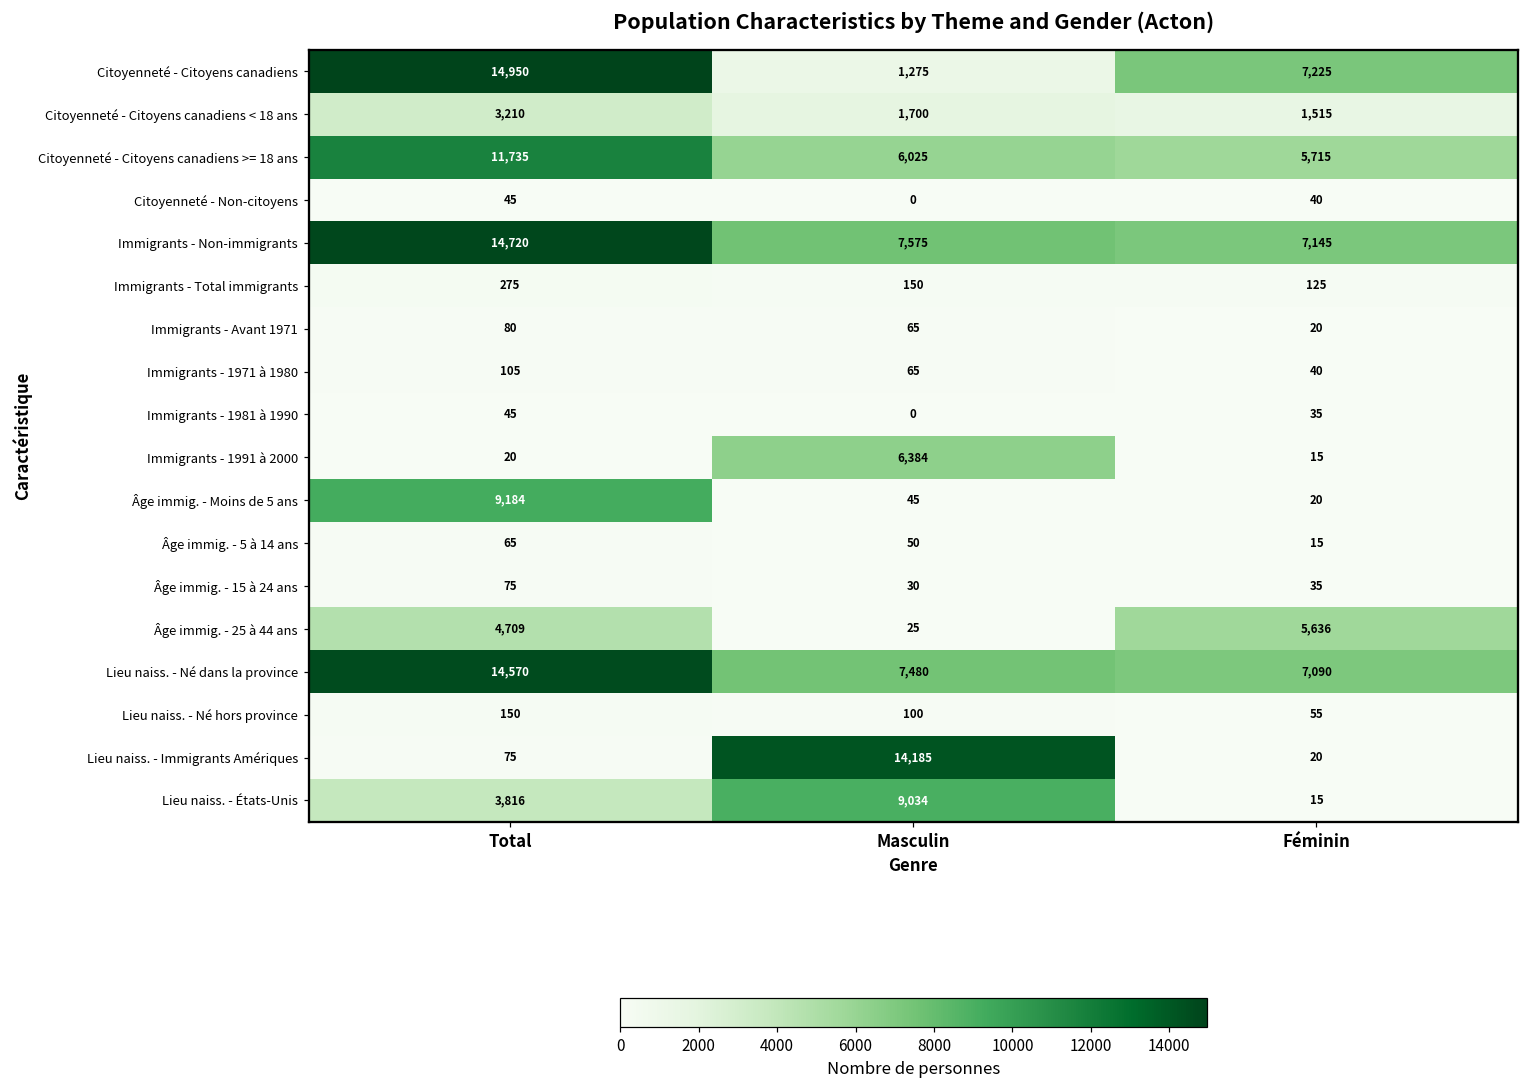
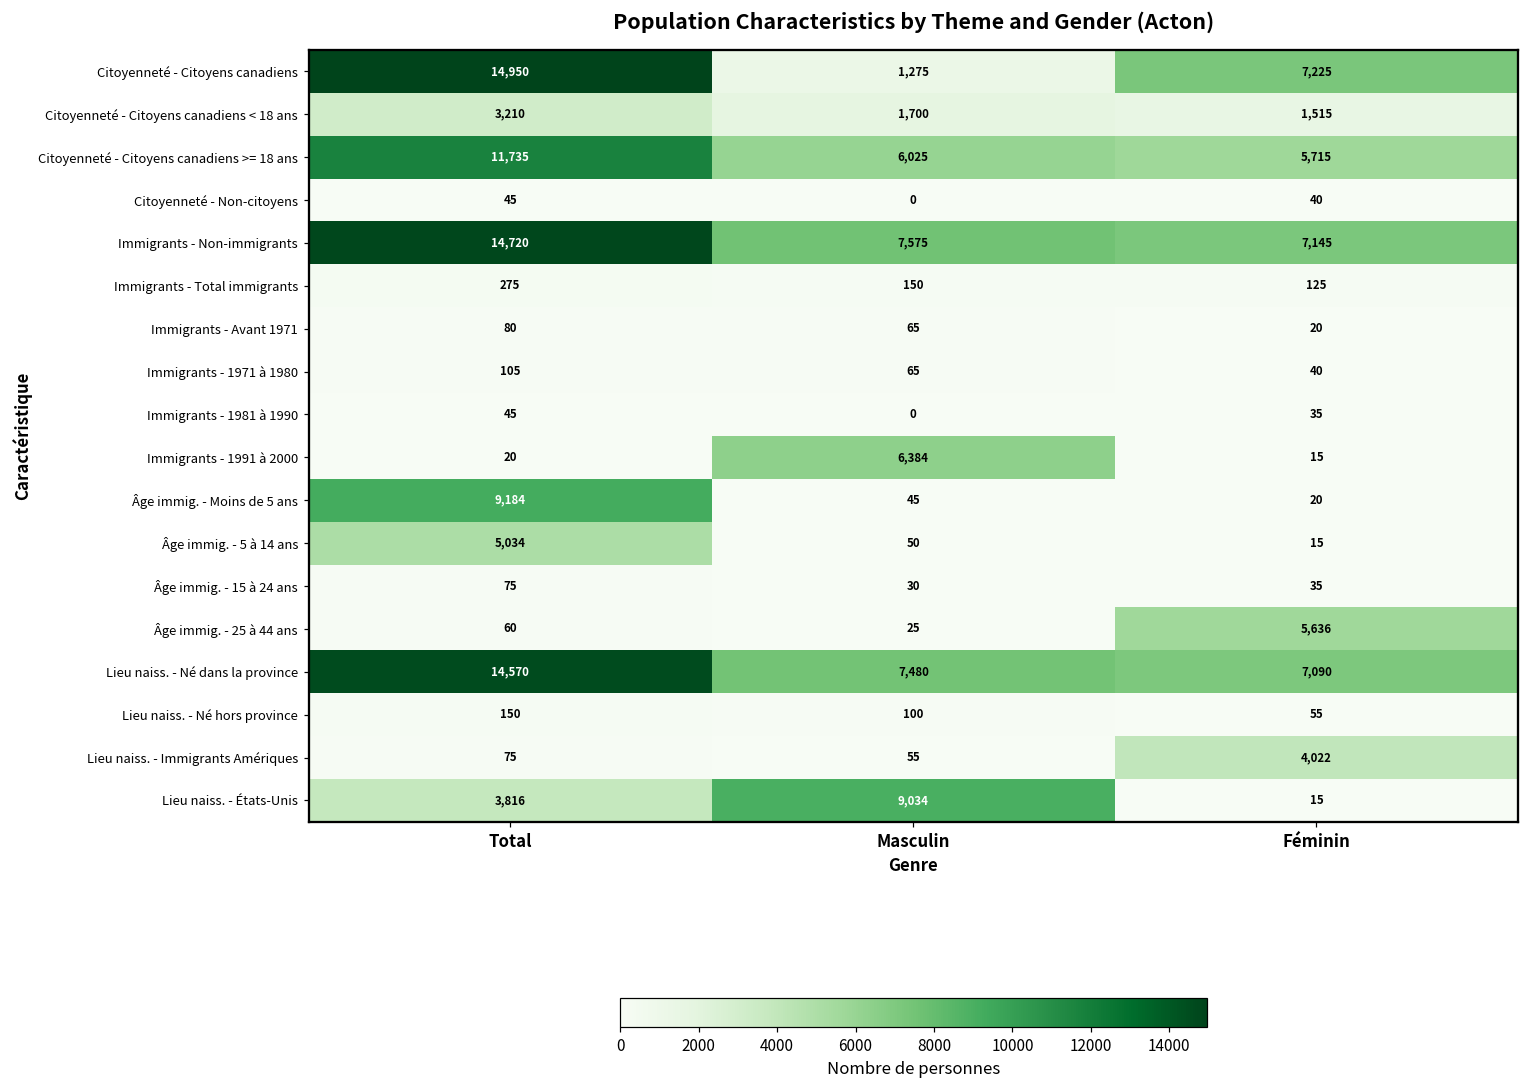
  {
    "Citoyenneté - Citoyens canadiens": {
      "Total": "14,950",
      "Masculin": "1,275",
      "Féminin": "7,225"
    },
    "Citoyenneté - Citoyens canadiens < 18 ans": {
      "Total": "3,210",
      "Masculin": "1,700",
      "Féminin": "1,515"
    },
    "Citoyenneté - Citoyens canadiens >= 18 ans": {
      "Total": "11,735",
      "Masculin": "6,025",
      "Féminin": "5,715"
    },
    "Citoyenneté - Non-citoyens": {
      "Total": "45",
      "Masculin": "0",
      "Féminin": "40"
    },
    "Immigrants - Non-immigrants": {
      "Total": "14,720",
      "Masculin": "7,575",
      "Féminin": "7,145"
    },
    "Immigrants - Total immigrants": {
      "Total": "275",
      "Masculin": "150",
      "Féminin": "125"
    },
    "Immigrants - Avant 1971": {
      "Total": "80",
      "Masculin": "65",
      "Féminin": "20"
    },
    "Immigrants - 1971 à 1980": {
      "Total": "105",
      "Masculin": "65",
      "Féminin": "40"
    },
    "Immigrants - 1981 à 1990": {
      "Total": "45",
      "Masculin": "0",
      "Féminin": "35"
    },
    "Immigrants - 1991 à 2000": {
      "Total": "20",
      "Masculin": "6,384",
      "Féminin": "15"
    },
    "Âge immig. - Moins de 5 ans": {
      "Total": "9,184",
      "Masculin": "45",
      "Féminin": "20"
    },
    "Âge immig. - 5 à 14 ans": {
-     "Total": "65",
+     "Total": "5,034",
      "Masculin": "50",
      "Féminin": "15"
    },
    "Âge immig. - 15 à 24 ans": {
      "Total": "75",
      "Masculin": "30",
      "Féminin": "35"
    },
    "Âge immig. - 25 à 44 ans": {
-     "Total": "4,709",
+     "Total": "60",
      "Masculin": "25",
      "Féminin": "5,636"
    },
    "Lieu naiss. - Né dans la province": {
      "Total": "14,570",
      "Masculin": "7,480",
      "Féminin": "7,090"
    },
    "Lieu naiss. - Né hors province": {
      "Total": "150",
      "Masculin": "100",
      "Féminin": "55"
    },
    "Lieu naiss. - Immigrants Amériques": {
      "Total": "75",
-     "Masculin": "14,185",
-     "Féminin": "20"
+     "Masculin": "55",
+     "Féminin": "4,022"
    },
    "Lieu naiss. - États-Unis": {
      "Total": "3,816",
      "Masculin": "9,034",
      "Féminin": "15"
    }
  }
